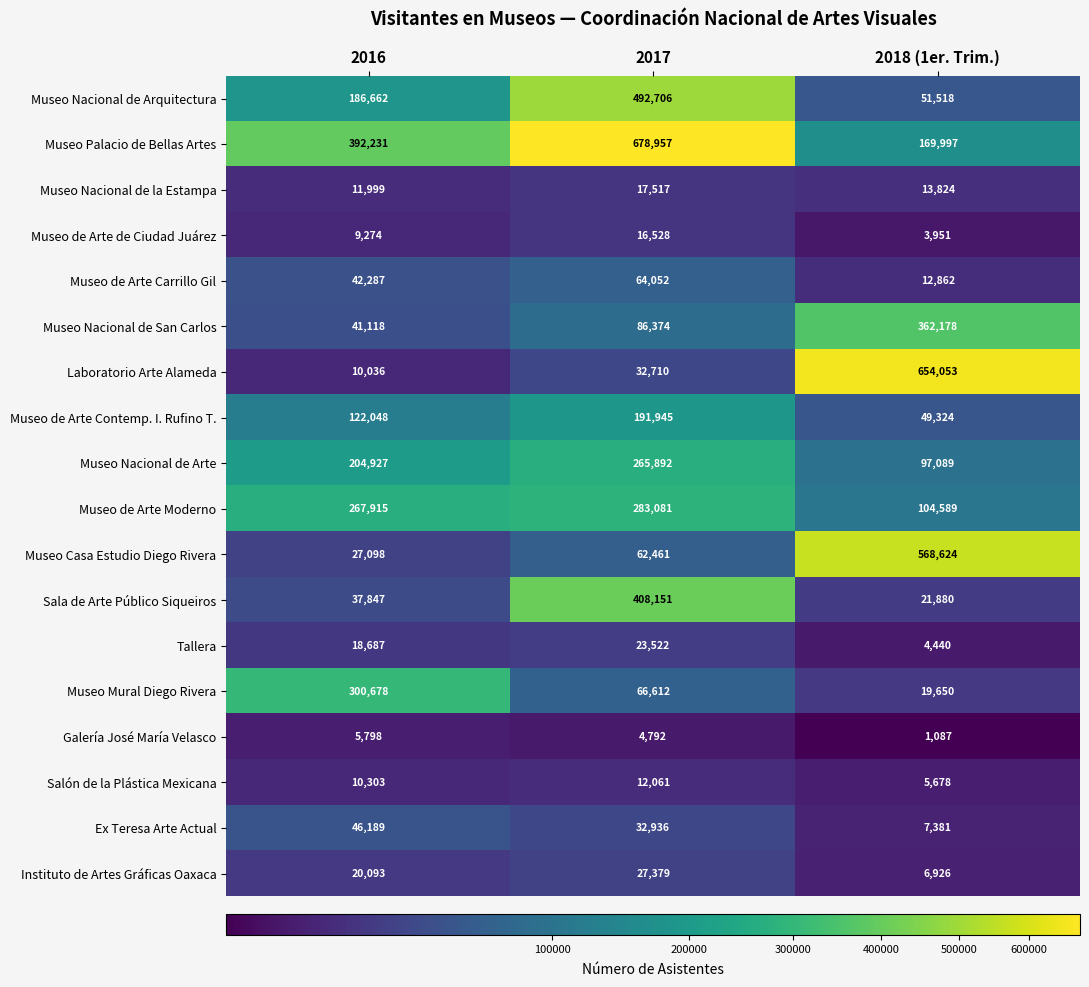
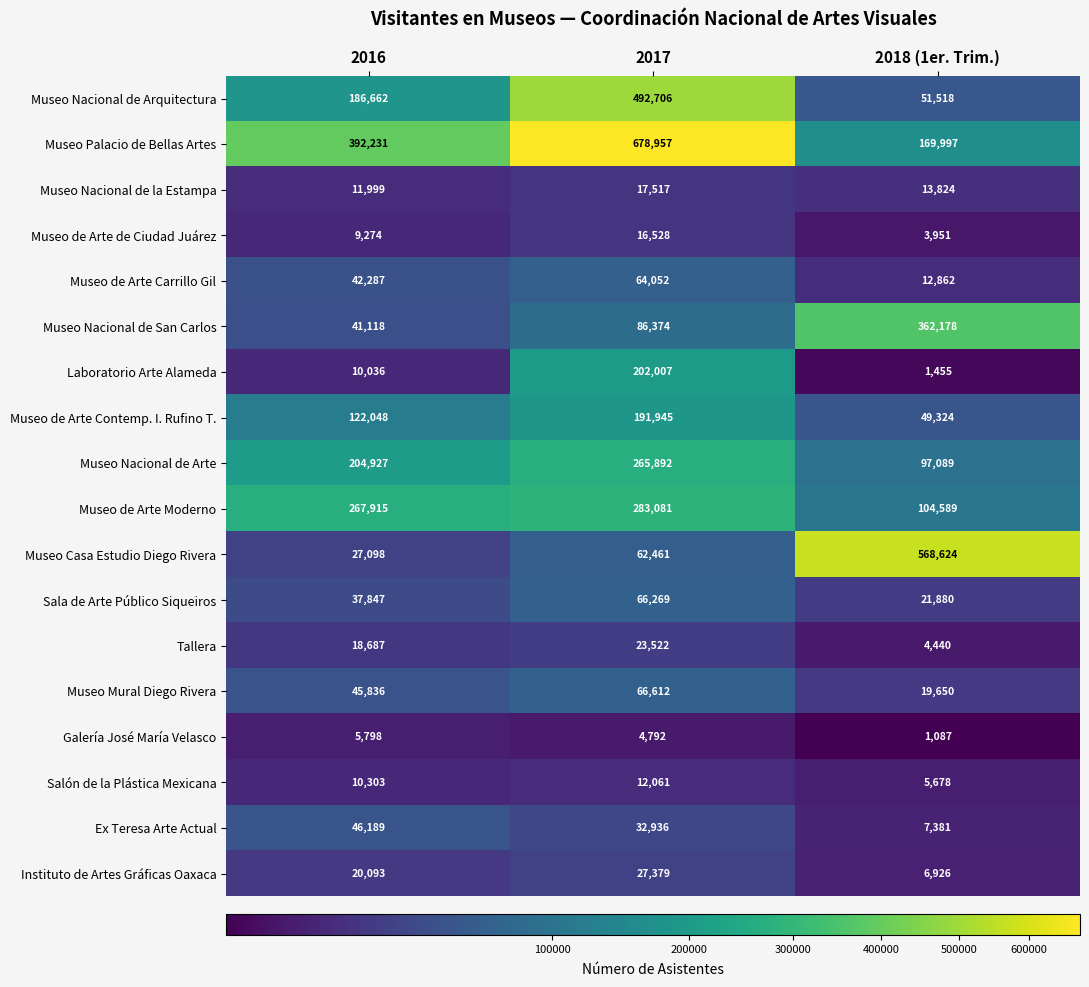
  {
    "Museo Nacional de Arquitectura": {
      "2016": "186,662",
      "2017": "492,706",
      "2018 (1er. Trim.)": "51,518"
    },
    "Museo Palacio de Bellas Artes": {
      "2016": "392,231",
      "2017": "678,957",
      "2018 (1er. Trim.)": "169,997"
    },
    "Museo Nacional de la Estampa": {
      "2016": "11,999",
      "2017": "17,517",
      "2018 (1er. Trim.)": "13,824"
    },
    "Museo de Arte de Ciudad Juárez": {
      "2016": "9,274",
      "2017": "16,528",
      "2018 (1er. Trim.)": "3,951"
    },
    "Museo de Arte Carrillo Gil": {
      "2016": "42,287",
      "2017": "64,052",
      "2018 (1er. Trim.)": "12,862"
    },
    "Museo Nacional de San Carlos": {
      "2016": "41,118",
      "2017": "86,374",
      "2018 (1er. Trim.)": "362,178"
    },
    "Laboratorio Arte Alameda": {
      "2016": "10,036",
-     "2017": "32,710",
-     "2018 (1er. Trim.)": "654,053"
+     "2017": "202,007",
+     "2018 (1er. Trim.)": "1,455"
    },
    "Museo de Arte Contemp. I. Rufino T.": {
      "2016": "122,048",
      "2017": "191,945",
      "2018 (1er. Trim.)": "49,324"
    },
    "Museo Nacional de Arte": {
      "2016": "204,927",
      "2017": "265,892",
      "2018 (1er. Trim.)": "97,089"
    },
    "Museo de Arte Moderno": {
      "2016": "267,915",
      "2017": "283,081",
      "2018 (1er. Trim.)": "104,589"
    },
    "Museo Casa Estudio Diego Rivera": {
      "2016": "27,098",
      "2017": "62,461",
      "2018 (1er. Trim.)": "568,624"
    },
    "Sala de Arte Público Siqueiros": {
      "2016": "37,847",
-     "2017": "408,151",
+     "2017": "66,269",
      "2018 (1er. Trim.)": "21,880"
    },
    "Tallera": {
      "2016": "18,687",
      "2017": "23,522",
      "2018 (1er. Trim.)": "4,440"
    },
    "Museo Mural Diego Rivera": {
-     "2016": "300,678",
+     "2016": "45,836",
      "2017": "66,612",
      "2018 (1er. Trim.)": "19,650"
    },
    "Galería José María Velasco": {
      "2016": "5,798",
      "2017": "4,792",
      "2018 (1er. Trim.)": "1,087"
    },
    "Salón de la Plástica Mexicana": {
      "2016": "10,303",
      "2017": "12,061",
      "2018 (1er. Trim.)": "5,678"
    },
    "Ex Teresa Arte Actual": {
      "2016": "46,189",
      "2017": "32,936",
      "2018 (1er. Trim.)": "7,381"
    },
    "Instituto de Artes Gráficas Oaxaca": {
      "2016": "20,093",
      "2017": "27,379",
      "2018 (1er. Trim.)": "6,926"
    }
  }
